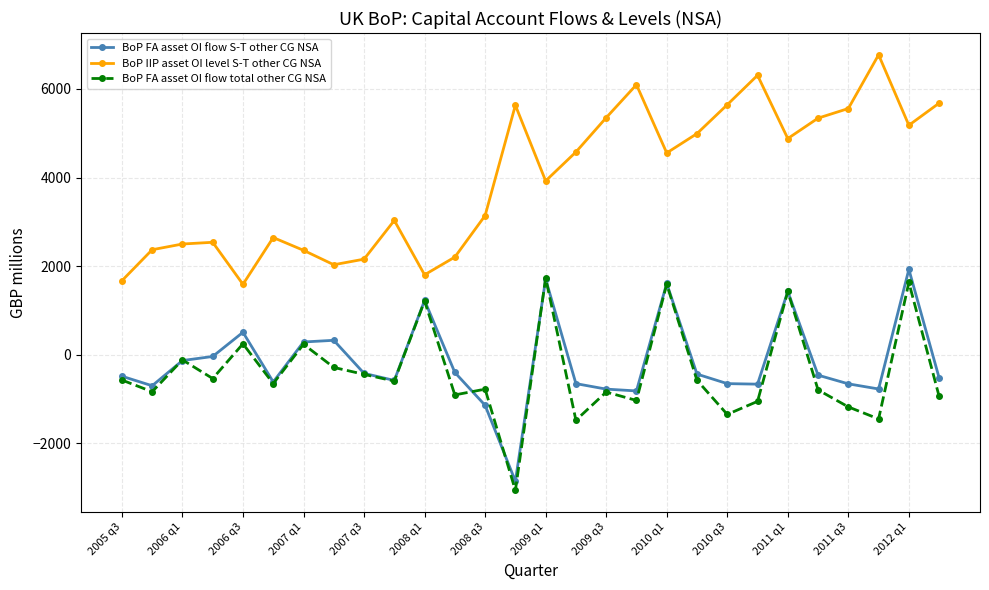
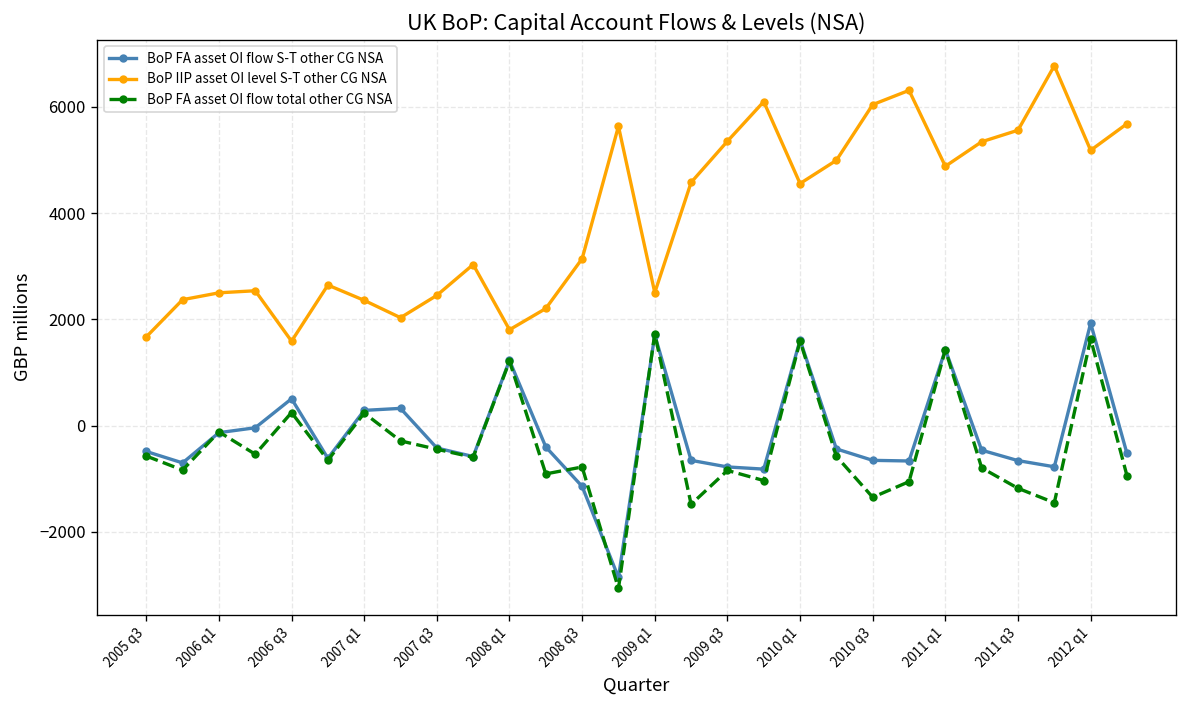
  {
    "BoP FA asset OI flow S-T other CG NSA": {
      "2005 q3": -500,
      "2006 q3": 500,
      "2008 q3": -1100,
      "2009 q3": -800,
      "2010 q3": -700,
      "2011 q3": -700,
      "2012 q1": 1900
    },
    "BoP IIP asset OI level S-T other CG NSA": {
      "2005 q3": 1700,
      "2006 q1": 2500,
      "2006 q3": 1600,
      "2007 q1": 2400,
-     "2007 q3": 2200,
+     "2007 q3": 2500,
      "2008 q1": 1800,
      "2008 q3": 3100,
-     "2009 q1": 3900,
+     "2009 q1": 2500,
      "2009 q3": 5400,
      "2010 q1": 4600,
-     "2010 q3": 5600,
+     "2010 q3": 6000,
      "2011 q1": 4900,
      "2011 q3": 5600,
      "2012 q1": 5200
    },
    "BoP FA asset OI flow total other CG NSA": {
      "2005 q3": -600,
      "2006 q3": 200,
      "2008 q3": -800,
      "2009 q3": -800,
      "2010 q3": -1300,
      "2011 q3": -1200,
      "2012 q1": 1600
    }
  }
